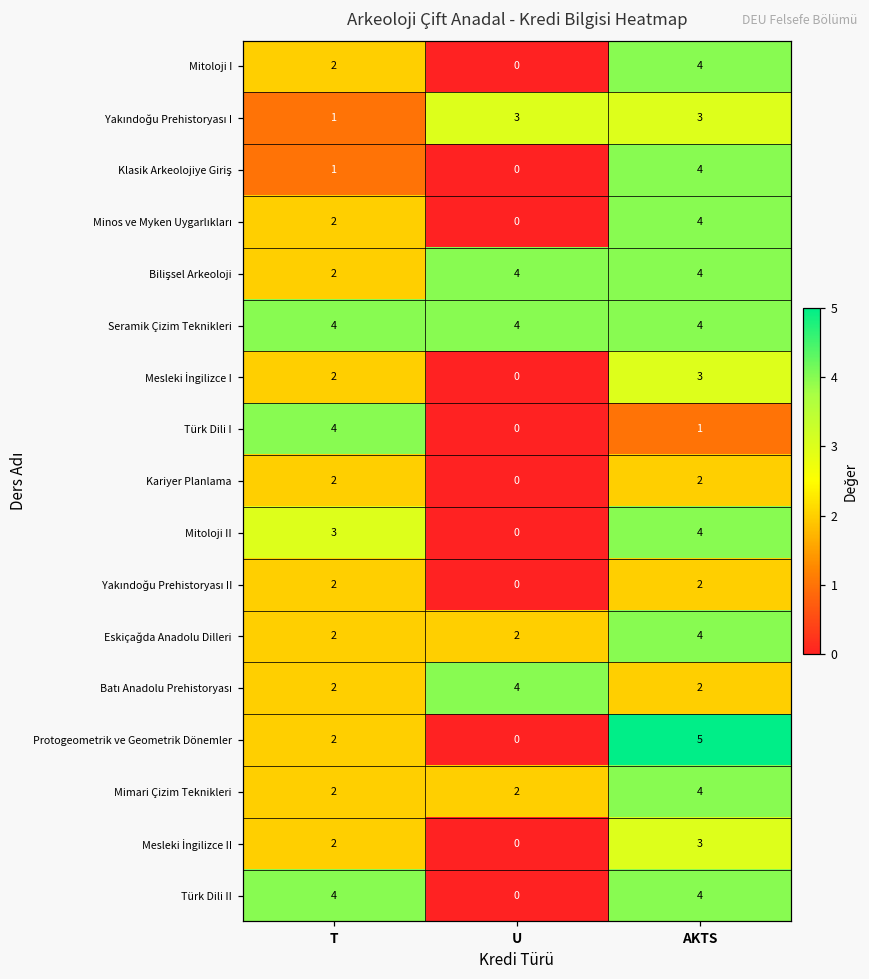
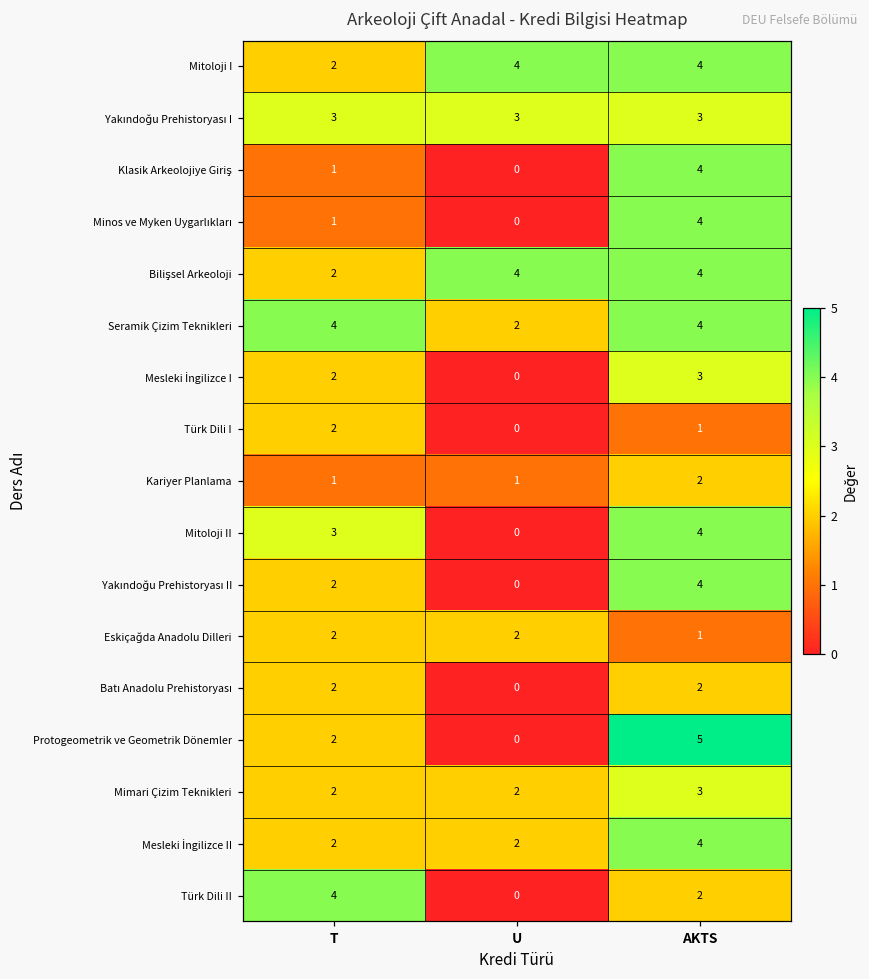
  {
    "Mitoloji I": {
      "T": 2,
-     "U": 0,
+     "U": 4,
      "AKTS": 4
    },
    "Yakındoğu Prehistoryası I": {
-     "T": 1,
+     "T": 3,
      "U": 3,
      "AKTS": 3
    },
    "Klasik Arkeolojiye Giriş": {
      "T": 1,
      "U": 0,
      "AKTS": 4
    },
    "Minos ve Myken Uygarlıkları": {
-     "T": 2,
+     "T": 1,
      "U": 0,
      "AKTS": 4
    },
    "Bilişsel Arkeoloji": {
      "T": 2,
      "U": 4,
      "AKTS": 4
    },
    "Seramik Çizim Teknikleri": {
      "T": 4,
-     "U": 4,
+     "U": 2,
      "AKTS": 4
    },
    "Mesleki İngilizce I": {
      "T": 2,
      "U": 0,
      "AKTS": 3
    },
    "Türk Dili I": {
-     "T": 4,
+     "T": 2,
      "U": 0,
      "AKTS": 1
    },
    "Kariyer Planlama": {
-     "T": 2,
-     "U": 0,
+     "T": 1,
+     "U": 1,
      "AKTS": 2
    },
    "Mitoloji II": {
      "T": 3,
      "U": 0,
      "AKTS": 4
    },
    "Yakındoğu Prehistoryası II": {
      "T": 2,
      "U": 0,
-     "AKTS": 2
+     "AKTS": 4
    },
    "Eskiçağda Anadolu Dilleri": {
      "T": 2,
      "U": 2,
-     "AKTS": 4
+     "AKTS": 1
    },
    "Batı Anadolu Prehistoryası": {
      "T": 2,
-     "U": 4,
+     "U": 0,
      "AKTS": 2
    },
    "Protogeometrik ve Geometrik Dönemler": {
      "T": 2,
      "U": 0,
      "AKTS": 5
    },
    "Mimari Çizim Teknikleri": {
      "T": 2,
      "U": 2,
-     "AKTS": 4
+     "AKTS": 3
    },
    "Mesleki İngilizce II": {
      "T": 2,
-     "U": 0,
-     "AKTS": 3
+     "U": 2,
+     "AKTS": 4
    },
    "Türk Dili II": {
      "T": 4,
      "U": 0,
-     "AKTS": 4
+     "AKTS": 2
    }
  }
